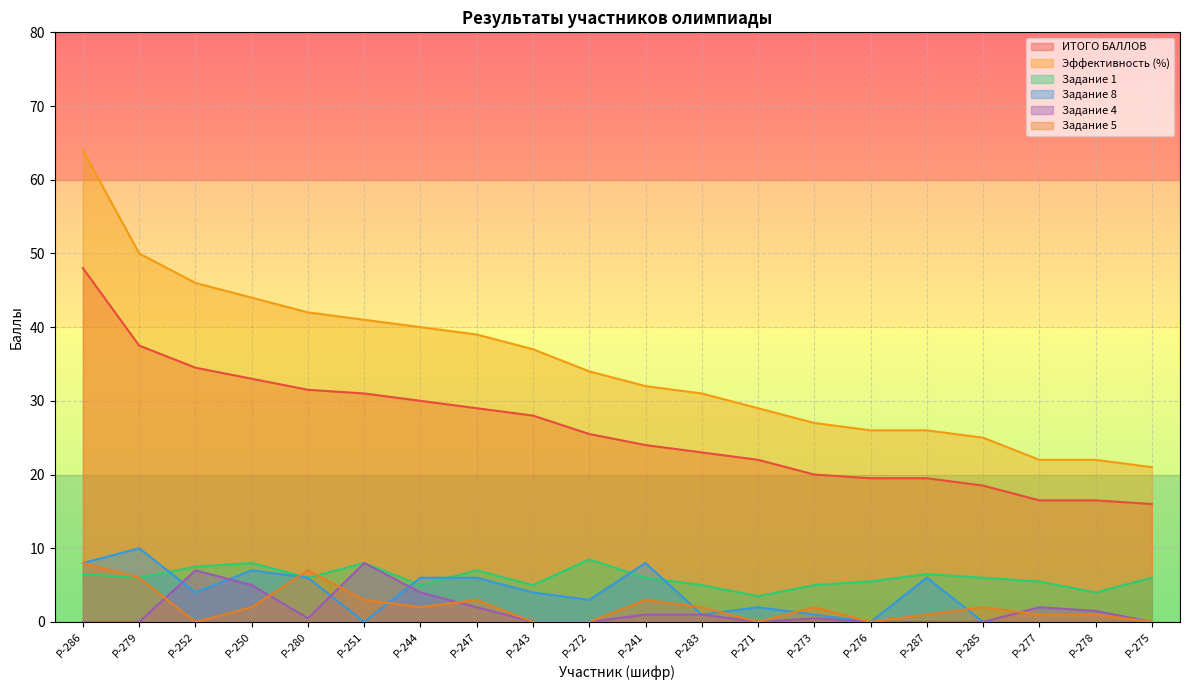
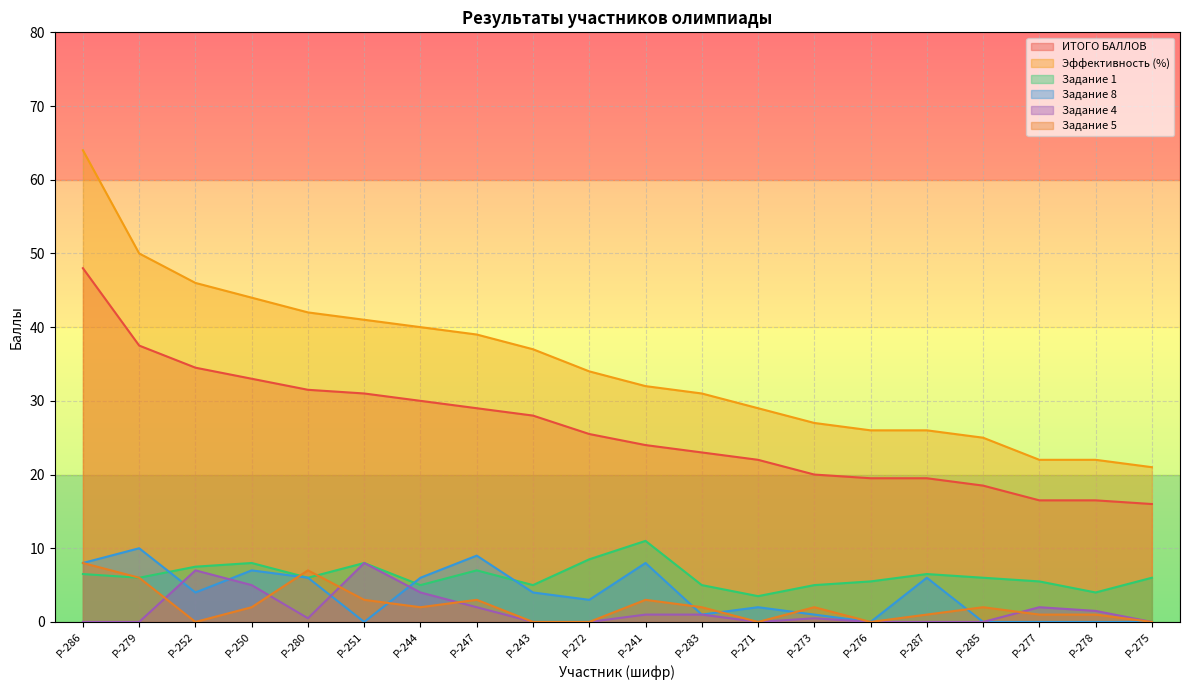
  {
    "Задание 1": {
      "Р-286": 7,
      "Р-252": 8,
      "Р-250": 8,
      "Р-244": 5,
      "Р-247": 7,
      "Р-243": 5,
      "Р-272": 9,
-     "Р-241": 6,
+     "Р-241": 11,
      "Р-283": 5,
      "Р-271": 4,
      "Р-273": 5,
      "Р-276": 6,
      "Р-287": 7,
      "Р-285": 6,
      "Р-277": 6,
      "Р-278": 4,
      "Р-275": 6
    },
    "Задание 8": {
      "Р-279": 10,
      "Р-252": 4,
      "Р-250": 7,
      "Р-251": 0,
      "Р-244": 6,
-     "Р-247": 6,
+     "Р-247": 9,
      "Р-243": 4,
      "Р-272": 3,
      "Р-241": 8,
      "Р-271": 2,
      "Р-273": 1,
      "Р-287": 6,
      "Р-277": 0,
      "Р-278": 0
    },
    "Задание 4": {
      "Р-286": 0,
      "Р-279": 0,
      "Р-252": 7,
      "Р-250": 5,
      "Р-280": 1,
      "Р-244": 4,
      "Р-247": 2,
      "Р-241": 1,
      "Р-273": 1,
      "Р-287": 0,
      "Р-277": 2,
      "Р-278": 2
    }
  }
